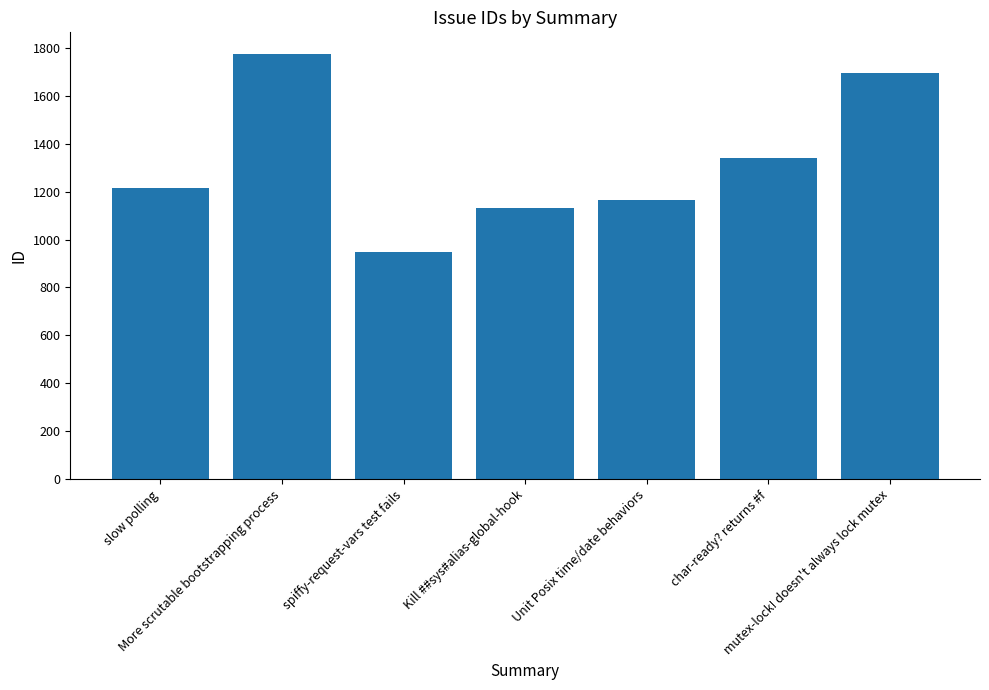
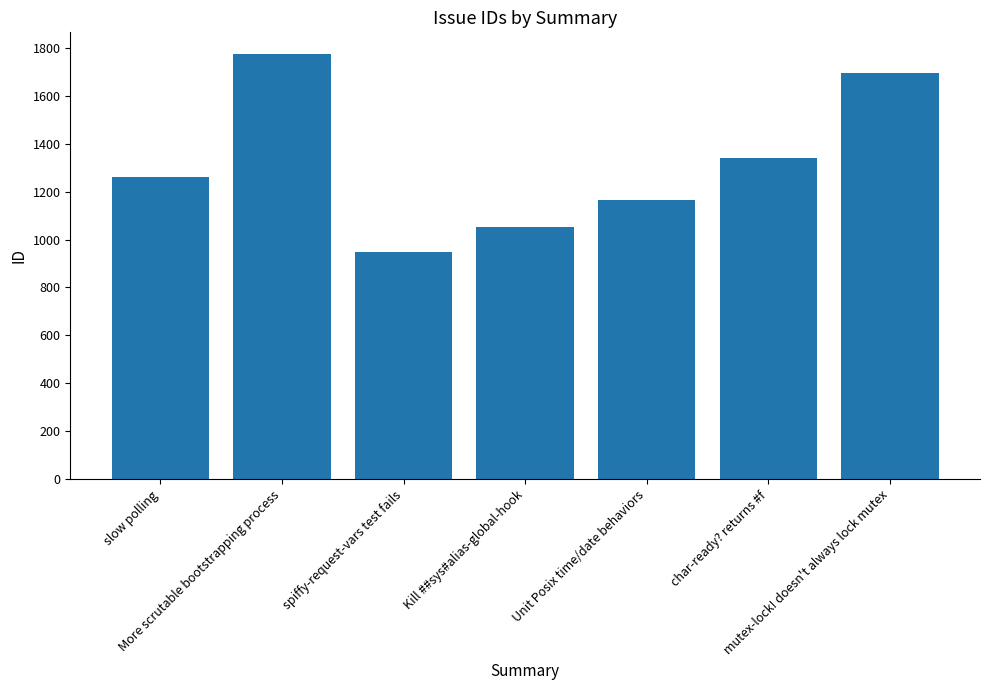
  {
-   "slow polling": 1220,
+   "slow polling": 1260,
    "More scrutable bootstrapping process": 1780,
    "spiffy-request-vars test fails": 950,
-   "Kill ##sys#alias-global-hook": 1130,
+   "Kill ##sys#alias-global-hook": 1050,
    "Unit Posix time/date behaviors": 1170,
    "char-ready? returns #f": 1340,
    "mutex-lock! doesn't always lock mutex": 1700
  }
